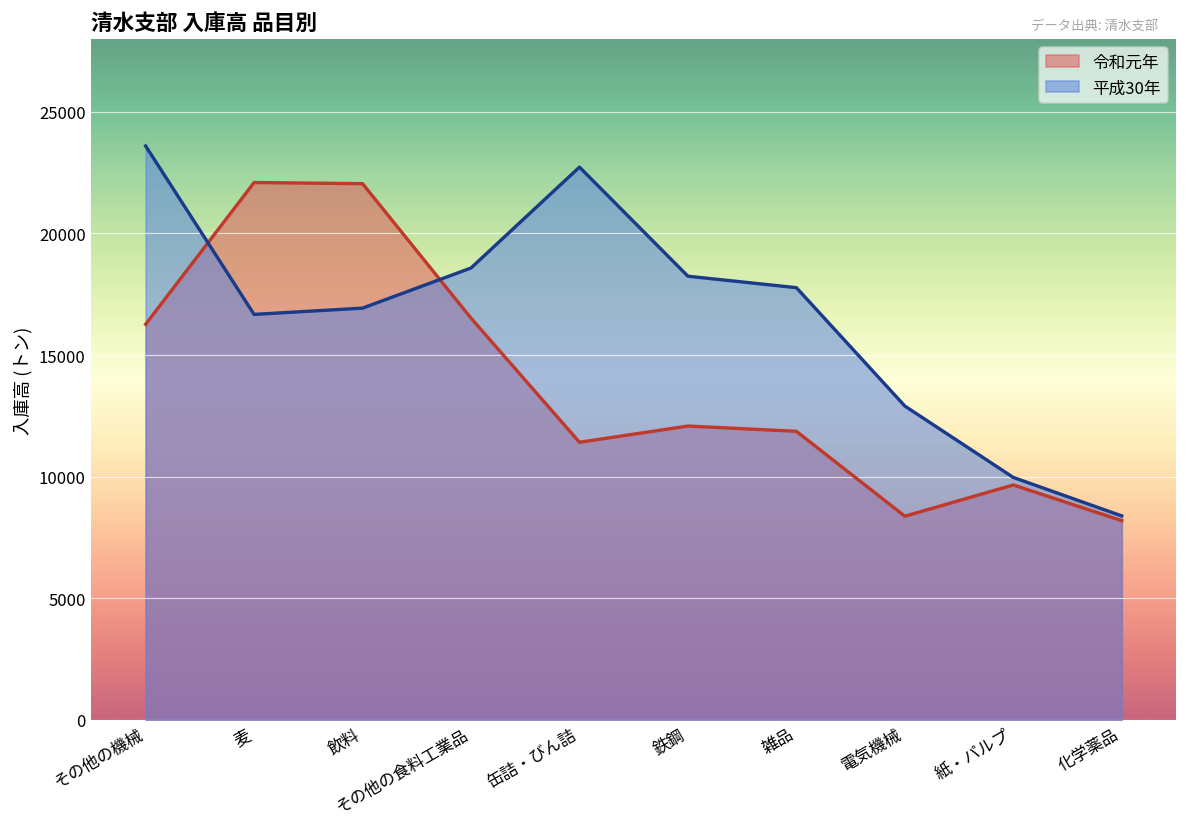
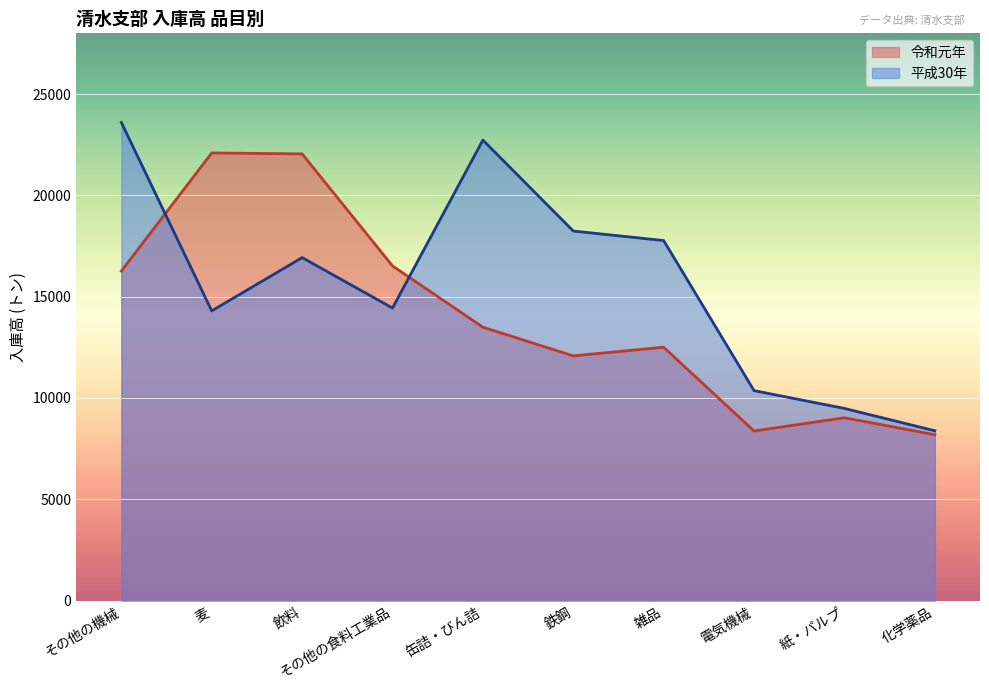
  {
    "令和元年": {
      "その他の機械": 16300,
      "麦": 22100,
      "飲料": 22000,
      "その他の食料工業品": 16500,
-     "缶詰・びん詰": 11400,
+     "缶詰・びん詰": 13500,
      "鉄鋼": 12100,
-     "雑品": 11900,
+     "雑品": 12500,
      "電気機械": 8400,
-     "紙・パルプ": 9700,
+     "紙・パルプ": 9000,
      "化学薬品": 8200
    },
    "平成30年": {
      "その他の機械": 23600,
-     "麦": 16700,
+     "麦": 14300,
      "飲料": 16900,
-     "その他の食料工業品": 18600,
+     "その他の食料工業品": 14400,
      "缶詰・びん詰": 22700,
      "鉄鋼": 18200,
      "雑品": 17800,
-     "電気機械": 12900,
-     "紙・パルプ": 10000,
+     "電気機械": 10400,
+     "紙・パルプ": 9500,
      "化学薬品": 8400
    }
  }
